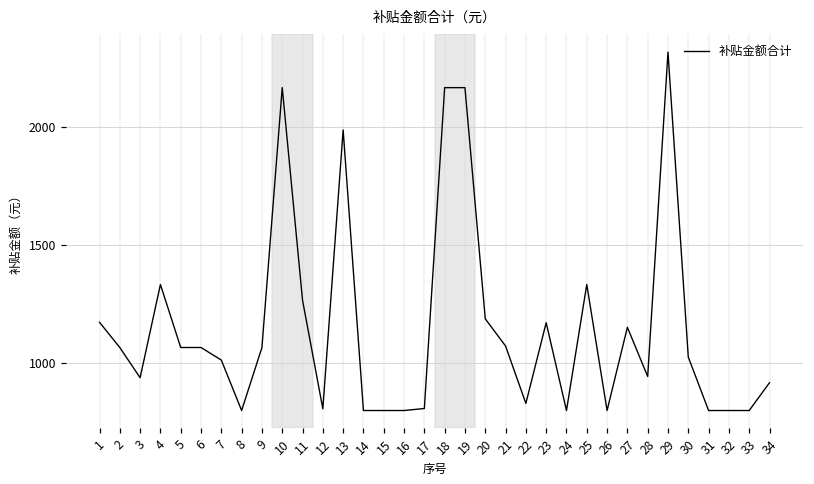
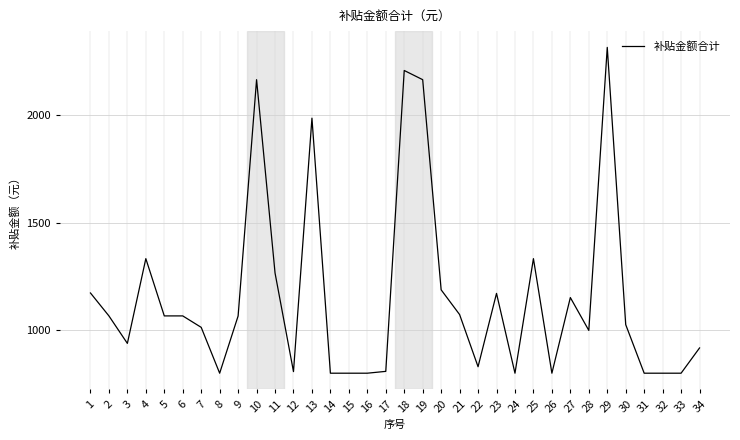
  {
    "1": 1170,
    "2": 1070,
    "3": 940,
    "4": 1330,
    "5": 1070,
    "6": 1070,
    "7": 1010,
    "8": 800,
    "9": 1070,
    "10": 2170,
    "11": 1270,
    "12": 810,
    "13": 1990,
    "14": 800,
    "15": 800,
    "16": 800,
    "17": 810,
-   "18": 2170,
+   "18": 2210,
    "19": 2170,
    "20": 1190,
    "21": 1070,
    "22": 830,
    "23": 1170,
    "24": 800,
    "25": 1330,
    "26": 800,
    "27": 1150,
-   "28": 940,
+   "28": 1000,
    "29": 2320,
    "30": 1030,
    "31": 800,
    "32": 800,
    "33": 800,
    "34": 920
  }
